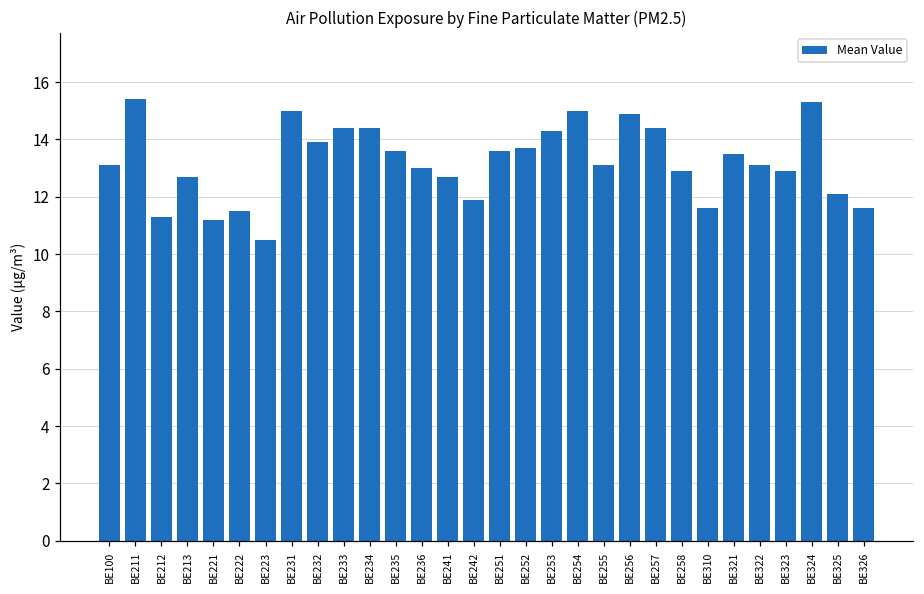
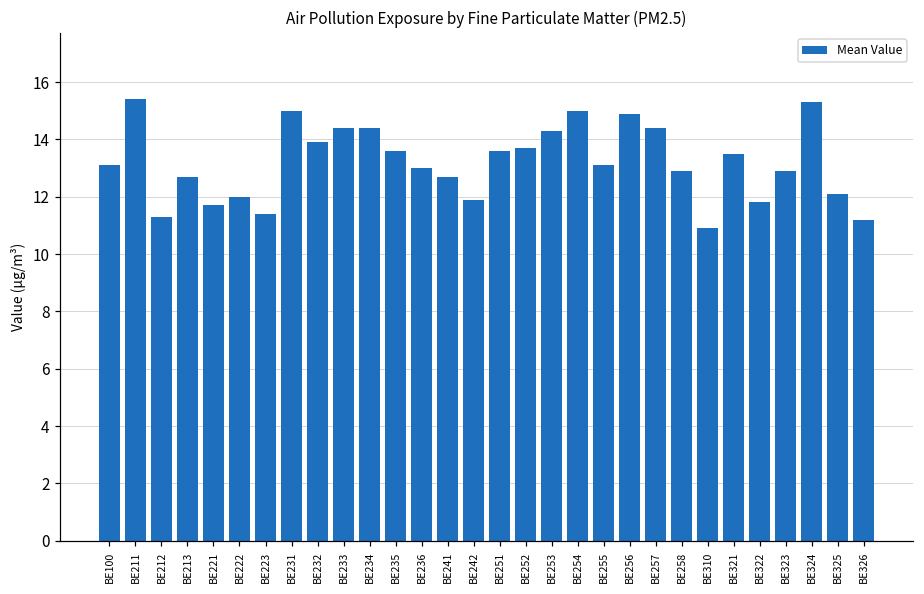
  {
    "BE100": 13.1,
    "BE211": 15.4,
    "BE212": 11.3,
    "BE213": 12.7,
-   "BE221": 11.2,
-   "BE222": 11.5,
-   "BE223": 10.5,
+   "BE221": 11.7,
+   "BE222": 12.0,
+   "BE223": 11.4,
    "BE231": 15.0,
    "BE232": 13.9,
    "BE233": 14.4,
    "BE234": 14.4,
    "BE235": 13.6,
    "BE236": 13.0,
    "BE241": 12.7,
    "BE242": 11.9,
    "BE251": 13.6,
    "BE252": 13.7,
    "BE253": 14.3,
    "BE254": 15.0,
    "BE255": 13.1,
    "BE256": 14.9,
    "BE257": 14.4,
    "BE258": 12.9,
-   "BE310": 11.6,
+   "BE310": 10.9,
    "BE321": 13.5,
-   "BE322": 13.1,
+   "BE322": 11.8,
    "BE323": 12.9,
    "BE324": 15.3,
    "BE325": 12.1,
-   "BE326": 11.6
+   "BE326": 11.2
  }
